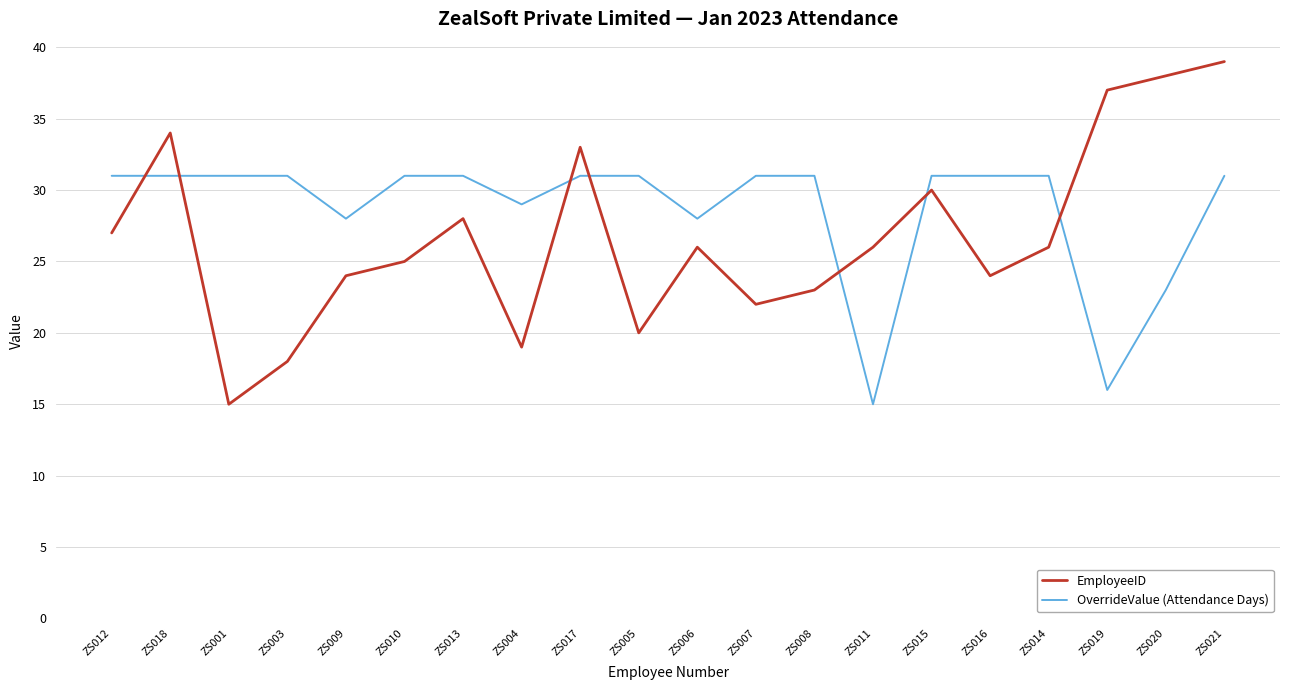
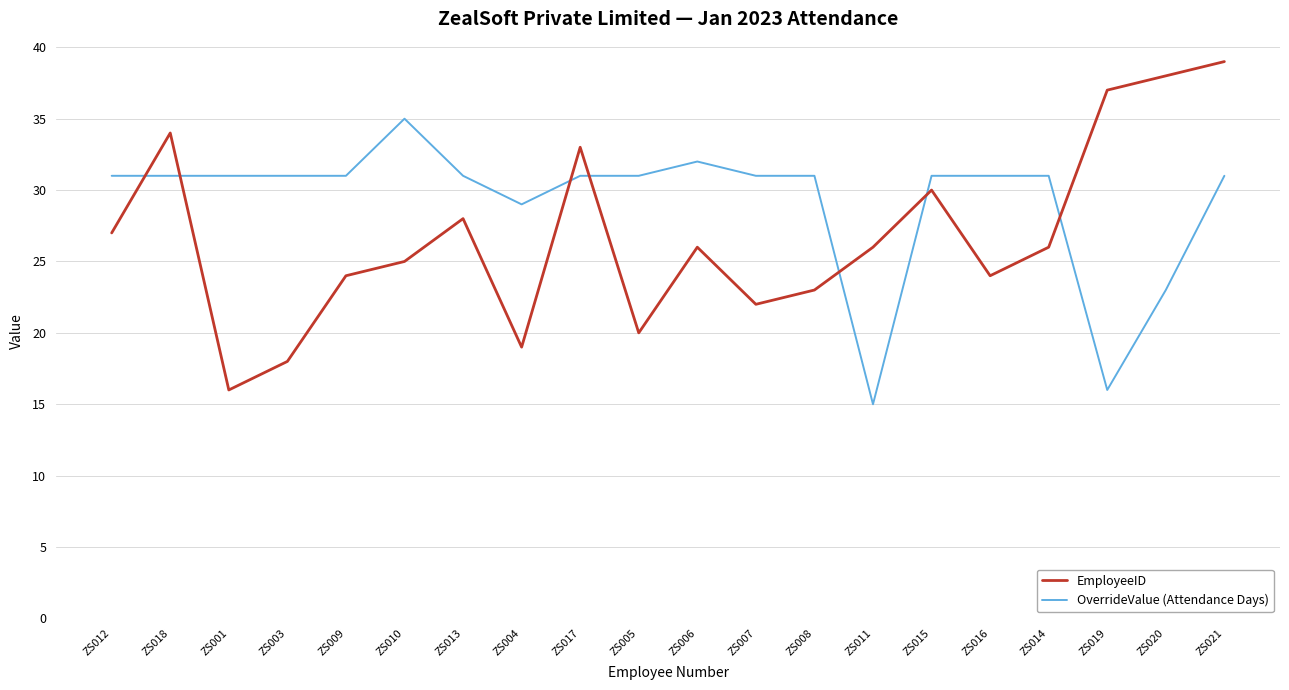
  {
    "EmployeeID": {
      "ZS012": 27,
      "ZS018": 34,
-     "ZS001": 15,
+     "ZS001": 16,
      "ZS003": 18,
      "ZS009": 24,
      "ZS010": 25,
      "ZS013": 28,
      "ZS004": 19,
      "ZS017": 33,
      "ZS005": 20,
      "ZS006": 26,
      "ZS007": 22,
      "ZS008": 23,
      "ZS011": 26,
      "ZS015": 30,
      "ZS016": 24,
      "ZS014": 26,
      "ZS019": 37,
      "ZS020": 38,
      "ZS021": 39
    },
    "OverrideValue (Attendance Days)": {
      "ZS012": 31,
      "ZS018": 31,
      "ZS001": 31,
      "ZS003": 31,
-     "ZS009": 28,
-     "ZS010": 31,
+     "ZS009": 31,
+     "ZS010": 35,
      "ZS013": 31,
      "ZS004": 29,
      "ZS017": 31,
      "ZS005": 31,
-     "ZS006": 28,
+     "ZS006": 32,
      "ZS007": 31,
      "ZS008": 31,
      "ZS011": 15,
      "ZS015": 31,
      "ZS016": 31,
      "ZS014": 31,
      "ZS019": 16,
      "ZS020": 23,
      "ZS021": 31
    }
  }
